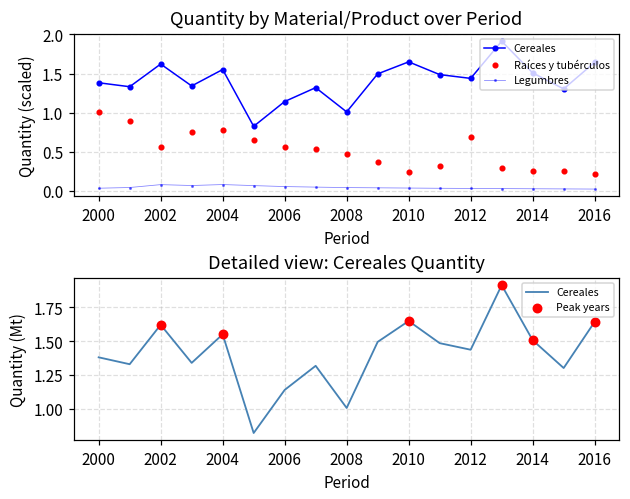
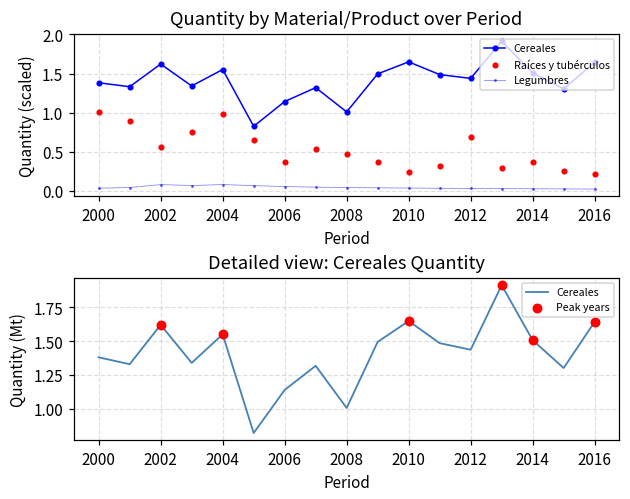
  {
    "Quantity by Material/Product over Period": {
      "Raíces y tubérculos": {
        "2000": 1.0,
        "2002": 0.6,
-       "2004": 0.8,
-       "2006": 0.6,
+       "2004": 1.0,
+       "2006": 0.4,
        "2008": 0.5,
        "2010": 0.2,
        "2012": 0.7,
-       "2014": 0.3,
+       "2014": 0.4,
        "2016": 0.2
      }
    },
    "Detailed view: Cereales Quantity": {
      "Cereales": {
        "2000": 1.38,
        "2006": 1.14,
        "2008": 1.01,
        "2012": 1.44
      }
    }
  }
